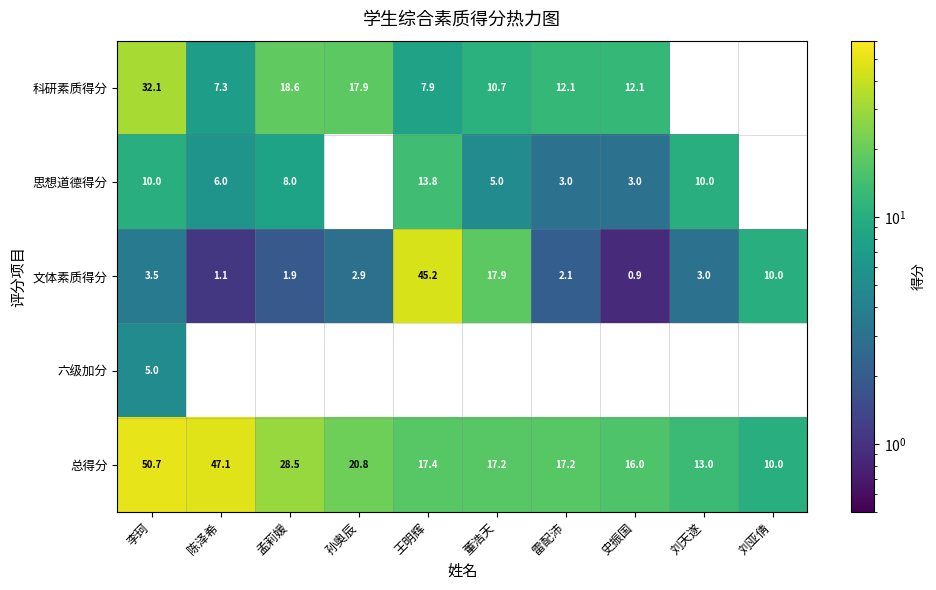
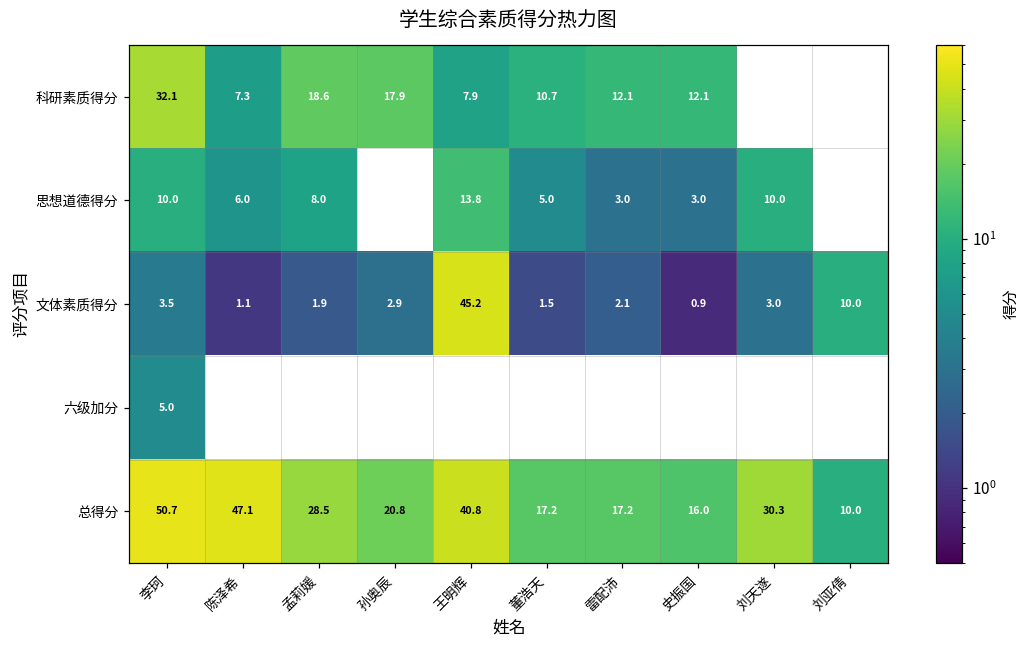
  {
    "科研素质得分": {
      "李珂": 32.1,
      "陈泽希": 7.3,
      "孟莉媛": 18.6,
      "孙奥辰": 17.9,
      "王明辉": 7.9,
      "董浩天": 10.7,
      "雷配沛": 12.1,
      "史振国": 12.1
    },
    "思想道德得分": {
      "李珂": 10.0,
      "陈泽希": 6.0,
      "孟莉媛": 8.0,
      "王明辉": 13.8,
      "董浩天": 5.0,
      "雷配沛": 3.0,
      "史振国": 3.0,
      "刘天遂": 10.0
    },
    "文体素质得分": {
      "李珂": 3.5,
      "陈泽希": 1.1,
      "孟莉媛": 1.9,
      "孙奥辰": 2.9,
      "王明辉": 45.2,
-     "董浩天": 17.9,
+     "董浩天": 1.5,
      "雷配沛": 2.1,
      "史振国": 0.9,
      "刘天遂": 3.0,
      "刘亚倩": 10.0
    },
    "六级加分": {
      "李珂": 5.0
    },
    "总得分": {
      "李珂": 50.7,
      "陈泽希": 47.1,
      "孟莉媛": 28.5,
      "孙奥辰": 20.8,
-     "王明辉": 17.4,
+     "王明辉": 40.8,
      "董浩天": 17.2,
      "雷配沛": 17.2,
      "史振国": 16.0,
-     "刘天遂": 13.0,
+     "刘天遂": 30.3,
      "刘亚倩": 10.0
    }
  }
